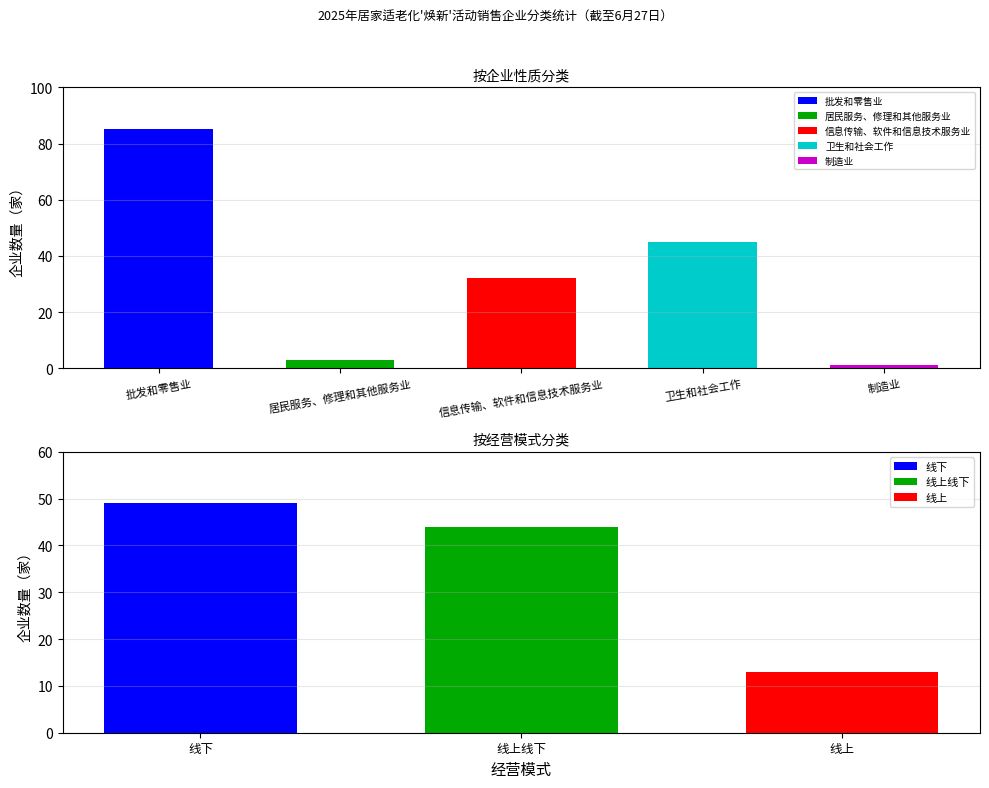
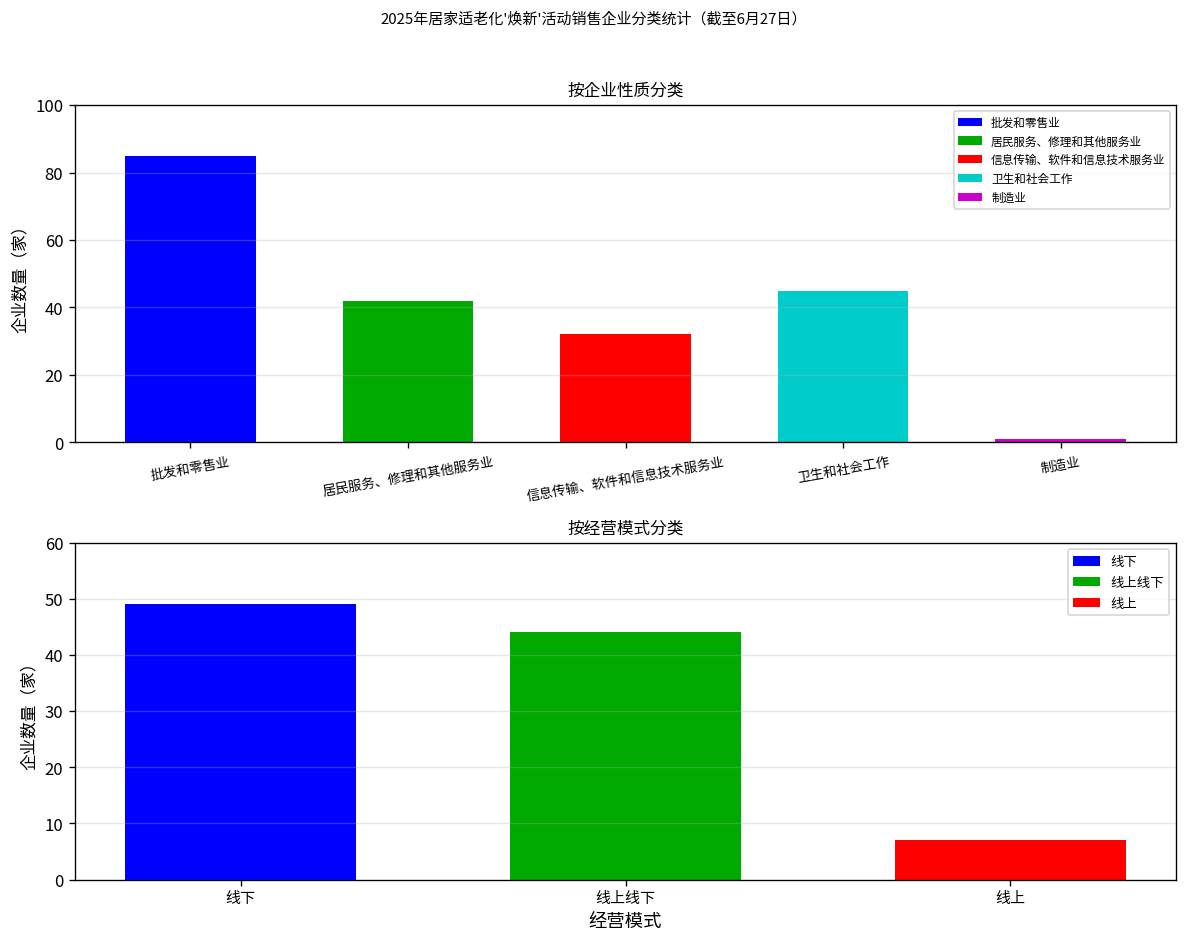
  {
    "按企业性质分类": {
      "批发和零售业": 85,
-     "居民服务、修理和其他服务业": 3,
+     "居民服务、修理和其他服务业": 42,
      "信息传输、软件和信息技术服务业": 32,
      "卫生和社会工作": 45,
      "制造业": 1
    },
    "按经营模式分类": {
      "线下": 49,
      "线上线下": 44,
-     "线上": 13
+     "线上": 7
    }
  }
